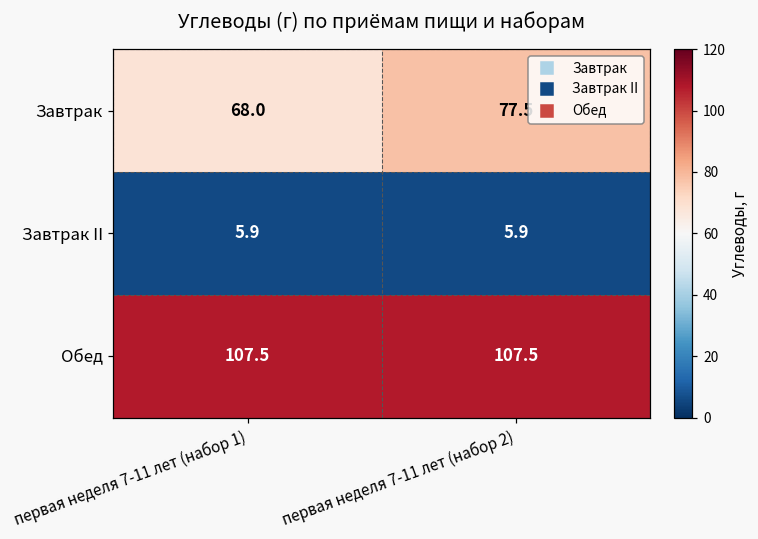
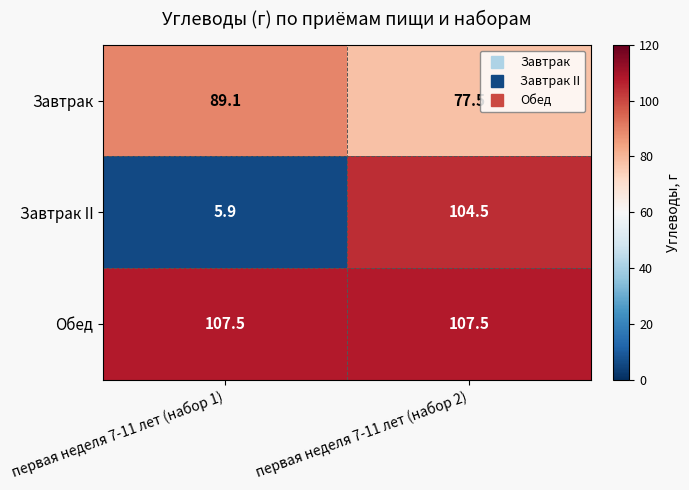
  {
    "Завтрак": {
-     "первая неделя 7-11 лет (набор 1)": 68.0
+     "первая неделя 7-11 лет (набор 1)": 89.1
    },
    "Завтрак II": {
      "первая неделя 7-11 лет (набор 1)": 5.9,
-     "первая неделя 7-11 лет (набор 2)": 5.9
+     "первая неделя 7-11 лет (набор 2)": 104.5
    },
    "Обед": {
      "первая неделя 7-11 лет (набор 1)": 107.5,
      "первая неделя 7-11 лет (набор 2)": 107.5
    }
  }
